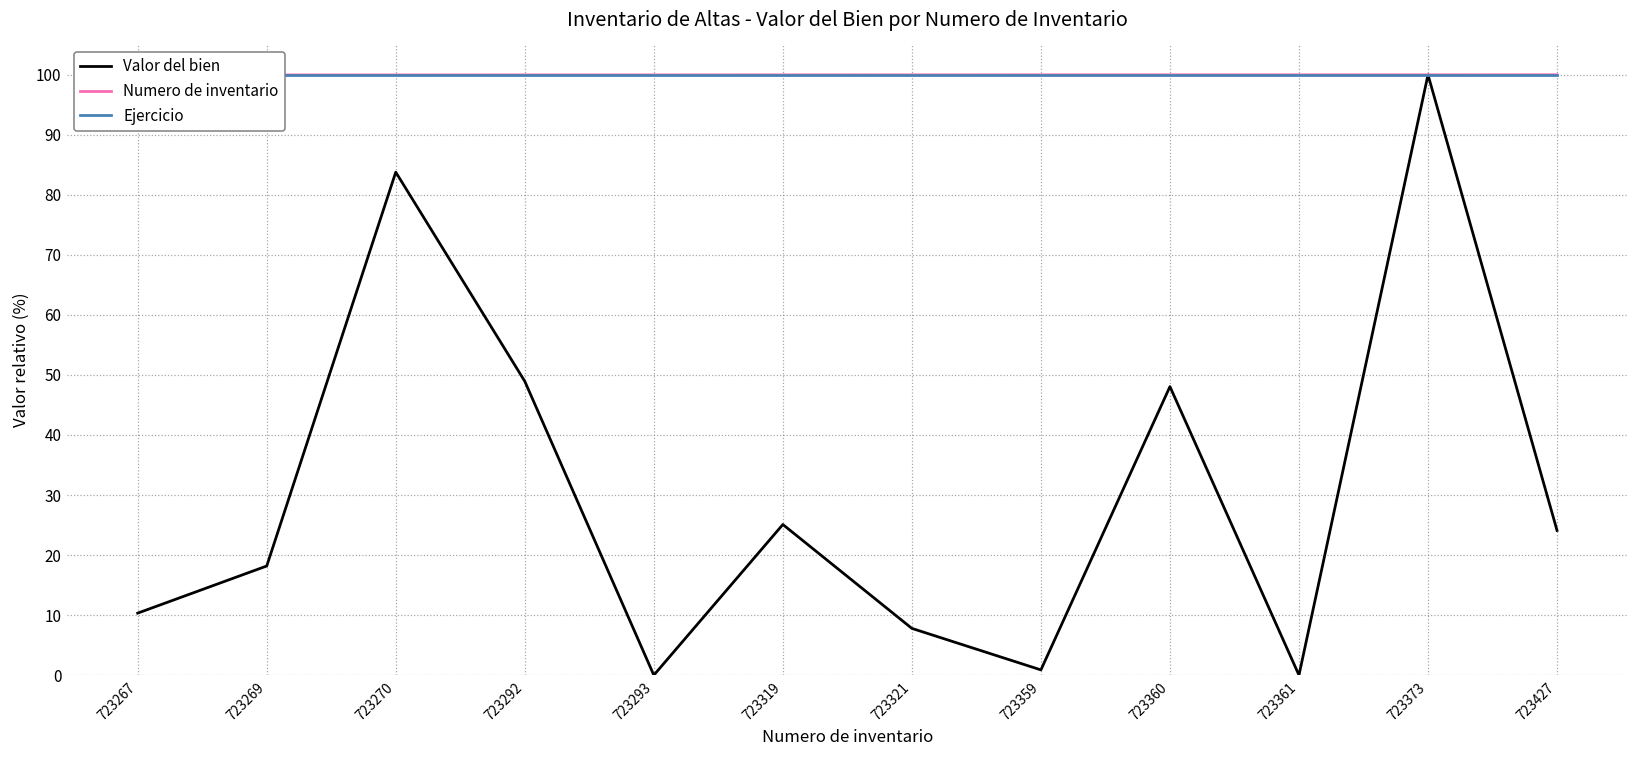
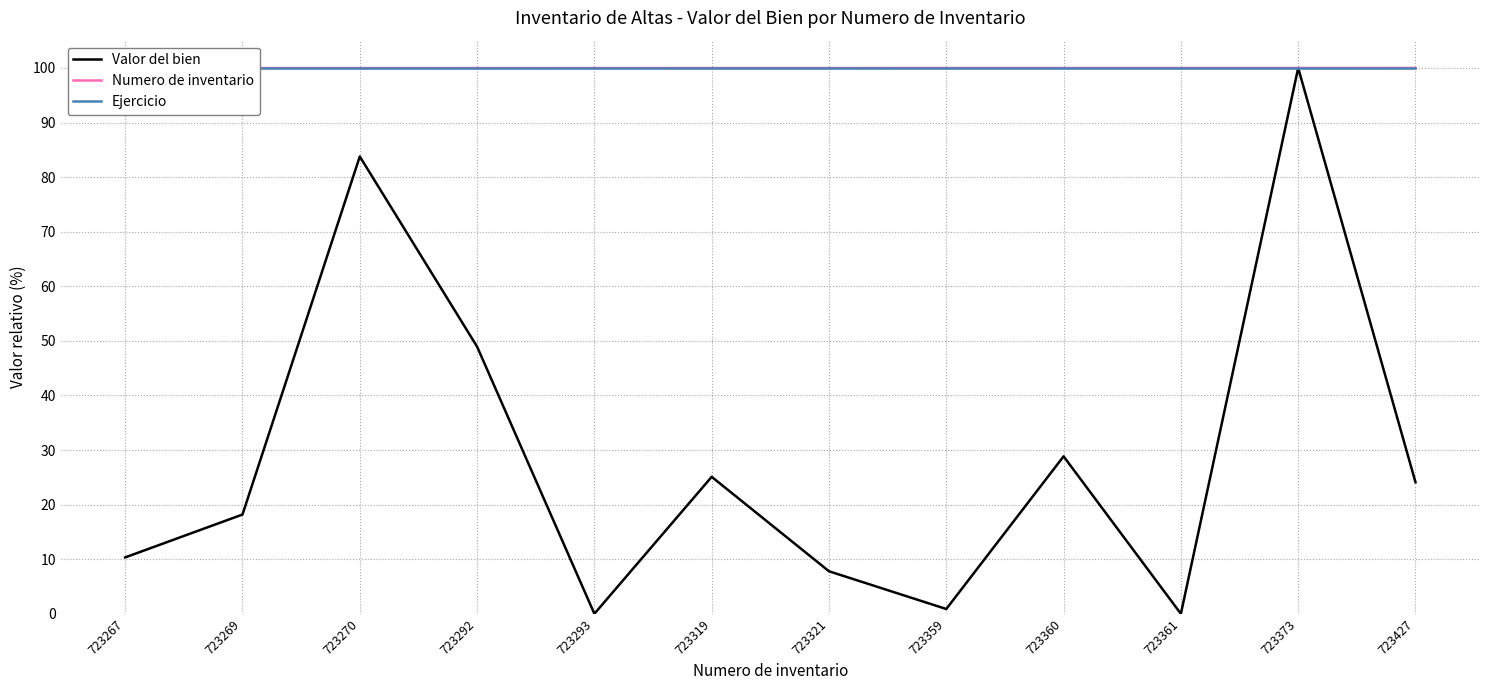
  {
    "Valor del bien": {
      "723267": 10,
      "723269": 18,
      "723270": 84,
      "723292": 49,
      "723293": 0,
      "723319": 25,
      "723321": 8,
      "723359": 1,
-     "723360": 48,
+     "723360": 29,
      "723361": 0,
      "723427": 24
    },
    "Ejercicio": {
      "723270": 100,
      "723292": 100,
      "723293": 100,
      "723319": 100,
      "723321": 100,
      "723359": 100,
      "723360": 100,
      "723361": 100,
      "723427": 100
    }
  }
